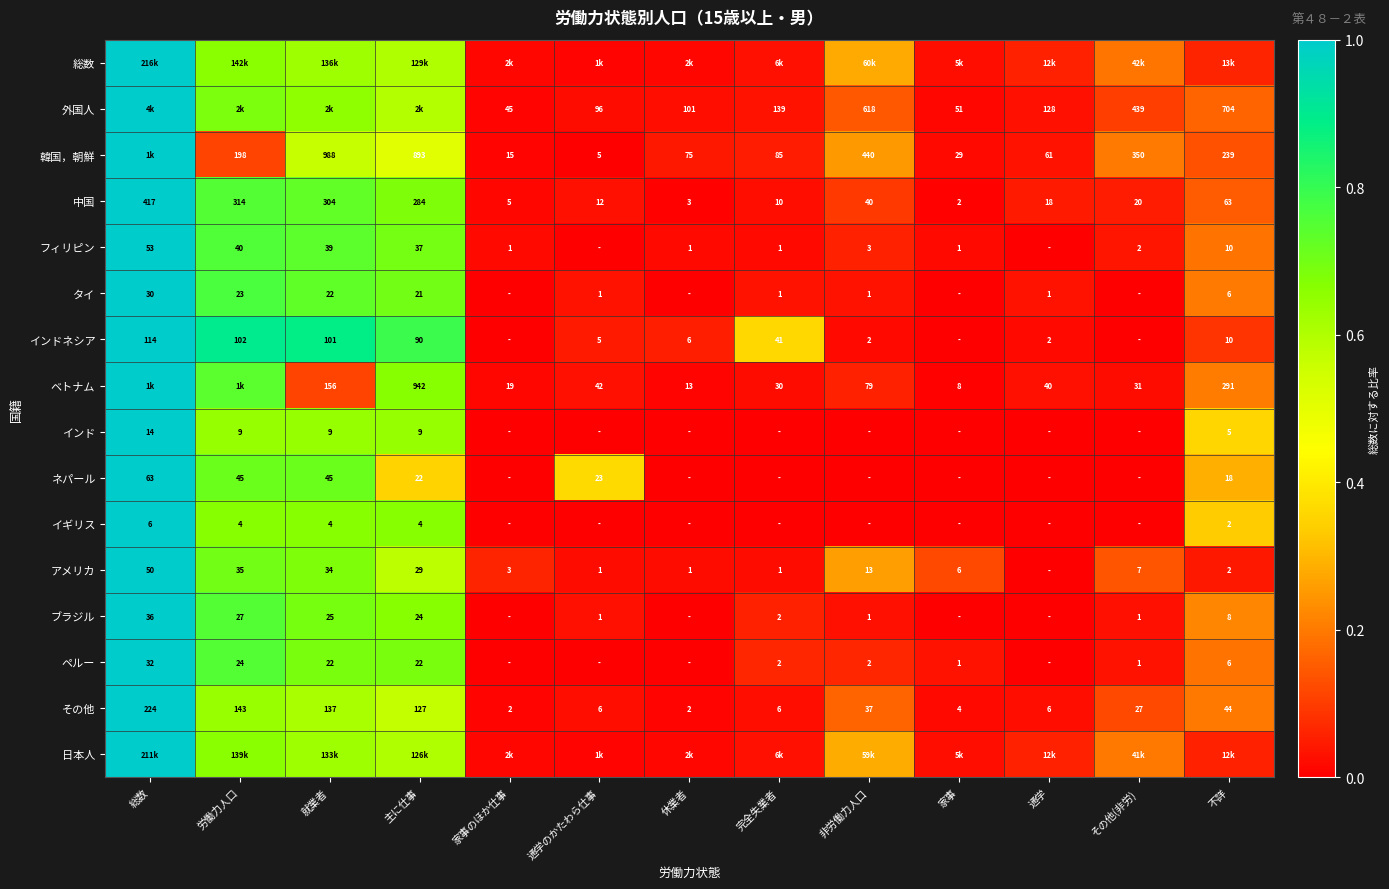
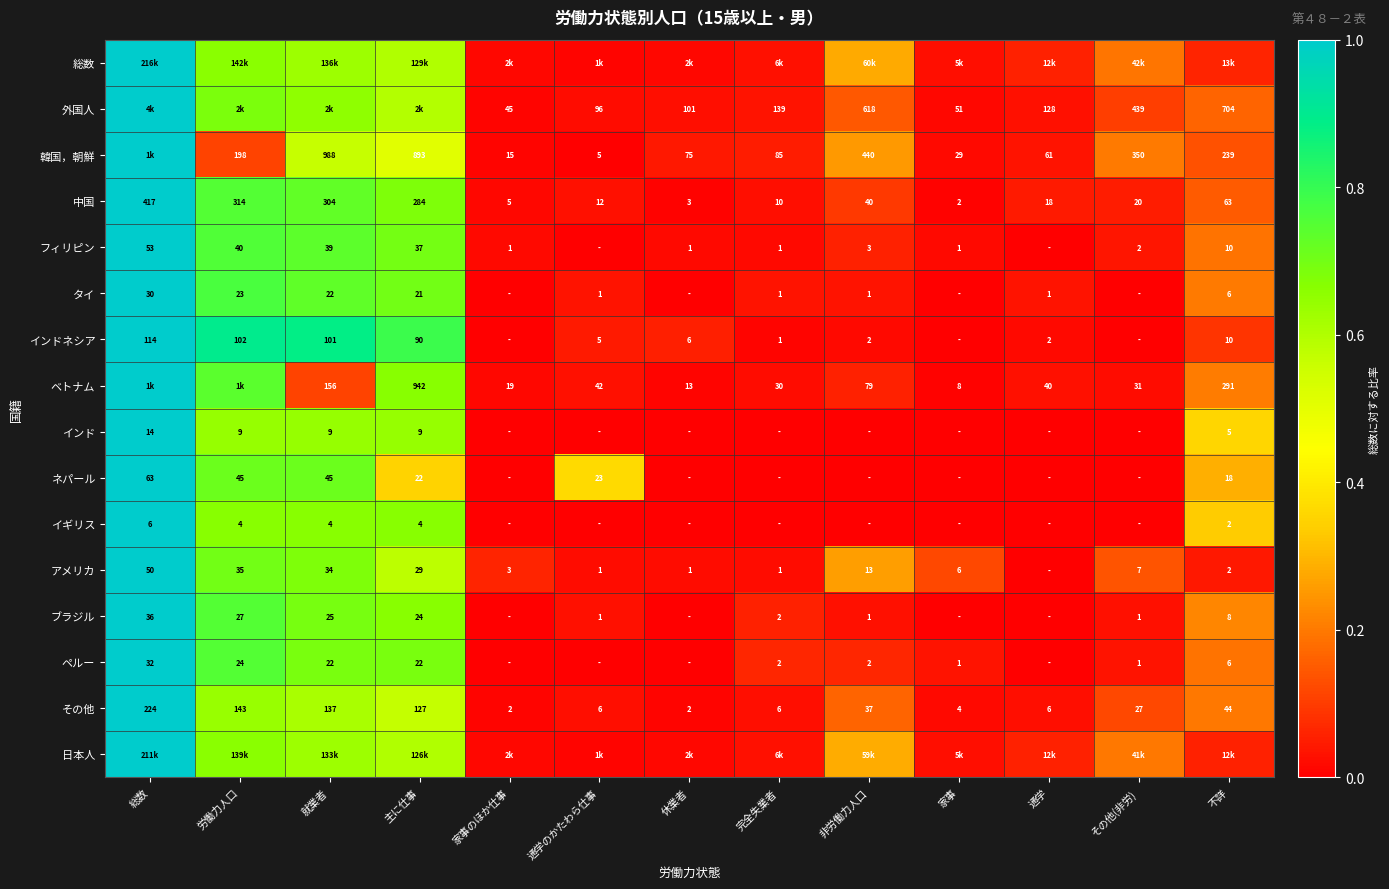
  {
    "総数": {
      "総数": "216k",
      "労働力人口": "142k",
      "就業者": "136k",
      "主に仕事": "129k",
      "家事のほか仕事": "2k",
      "通学のかたわら仕事": "1k",
      "休業者": "2k",
      "完全失業者": "6k",
      "非労働力人口": "60k",
      "家事": "5k",
      "通学": "12k",
      "その他(非労)": "42k",
      "不詳": "13k"
    },
    "外国人": {
      "総数": "4k",
      "労働力人口": "2k",
      "就業者": "2k",
      "主に仕事": "2k",
      "家事のほか仕事": "45",
      "通学のかたわら仕事": "96",
      "休業者": "101",
      "完全失業者": "139",
      "非労働力人口": "618",
      "家事": "51",
      "通学": "128",
      "その他(非労)": "439",
      "不詳": "704"
    },
    "韓国，朝鮮": {
      "総数": "1k",
      "労働力人口": "198",
      "就業者": "988",
      "主に仕事": "893",
      "家事のほか仕事": "15",
      "通学のかたわら仕事": "5",
      "休業者": "75",
      "完全失業者": "85",
      "非労働力人口": "440",
      "家事": "29",
      "通学": "61",
      "その他(非労)": "350",
      "不詳": "239"
    },
    "中国": {
      "総数": "417",
      "労働力人口": "314",
      "就業者": "304",
      "主に仕事": "284",
      "家事のほか仕事": "5",
      "通学のかたわら仕事": "12",
      "休業者": "3",
      "完全失業者": "10",
      "非労働力人口": "40",
      "家事": "2",
      "通学": "18",
      "その他(非労)": "20",
      "不詳": "63"
    },
    "フィリピン": {
      "総数": "53",
      "労働力人口": "40",
      "就業者": "39",
      "主に仕事": "37",
      "家事のほか仕事": "1",
      "休業者": "1",
      "完全失業者": "1",
      "非労働力人口": "3",
      "家事": "1",
      "その他(非労)": "2",
      "不詳": "10"
    },
    "タイ": {
      "総数": "30",
      "労働力人口": "23",
      "就業者": "22",
      "主に仕事": "21",
      "通学のかたわら仕事": "1",
      "完全失業者": "1",
      "非労働力人口": "1",
      "通学": "1",
      "不詳": "6"
    },
    "インドネシア": {
      "総数": "114",
      "労働力人口": "102",
      "就業者": "101",
      "主に仕事": "90",
      "通学のかたわら仕事": "5",
      "休業者": "6",
-     "完全失業者": "41",
+     "完全失業者": "1",
      "非労働力人口": "2",
      "通学": "2",
      "不詳": "10"
    },
    "ベトナム": {
      "総数": "1k",
      "労働力人口": "1k",
      "就業者": "156",
      "主に仕事": "942",
      "家事のほか仕事": "19",
      "通学のかたわら仕事": "42",
      "休業者": "13",
      "完全失業者": "30",
      "非労働力人口": "79",
      "家事": "8",
      "通学": "40",
      "その他(非労)": "31",
      "不詳": "291"
    },
    "インド": {
      "総数": "14",
      "労働力人口": "9",
      "就業者": "9",
      "主に仕事": "9",
      "不詳": "5"
    },
    "ネパール": {
      "総数": "63",
      "労働力人口": "45",
      "就業者": "45",
      "主に仕事": "22",
      "通学のかたわら仕事": "23",
      "不詳": "18"
    },
    "イギリス": {
      "総数": "6",
      "労働力人口": "4",
      "就業者": "4",
      "主に仕事": "4",
      "不詳": "2"
    },
    "アメリカ": {
      "総数": "50",
      "労働力人口": "35",
      "就業者": "34",
      "主に仕事": "29",
      "家事のほか仕事": "3",
      "通学のかたわら仕事": "1",
      "休業者": "1",
      "完全失業者": "1",
      "非労働力人口": "13",
      "家事": "6",
      "その他(非労)": "7",
      "不詳": "2"
    },
    "ブラジル": {
      "総数": "36",
      "労働力人口": "27",
      "就業者": "25",
      "主に仕事": "24",
      "通学のかたわら仕事": "1",
      "完全失業者": "2",
      "非労働力人口": "1",
      "その他(非労)": "1",
      "不詳": "8"
    },
    "ペルー": {
      "総数": "32",
      "労働力人口": "24",
      "就業者": "22",
      "主に仕事": "22",
      "完全失業者": "2",
      "非労働力人口": "2",
      "家事": "1",
      "その他(非労)": "1",
      "不詳": "6"
    },
    "その他": {
      "総数": "224",
      "労働力人口": "143",
      "就業者": "137",
      "主に仕事": "127",
      "家事のほか仕事": "2",
      "通学のかたわら仕事": "6",
      "休業者": "2",
      "完全失業者": "6",
      "非労働力人口": "37",
      "家事": "4",
      "通学": "6",
      "その他(非労)": "27",
      "不詳": "44"
    },
    "日本人": {
      "総数": "211k",
      "労働力人口": "139k",
      "就業者": "133k",
      "主に仕事": "126k",
      "家事のほか仕事": "2k",
      "通学のかたわら仕事": "1k",
      "休業者": "2k",
      "完全失業者": "6k",
      "非労働力人口": "59k",
      "家事": "5k",
      "通学": "12k",
      "その他(非労)": "41k",
      "不詳": "12k"
    }
  }
